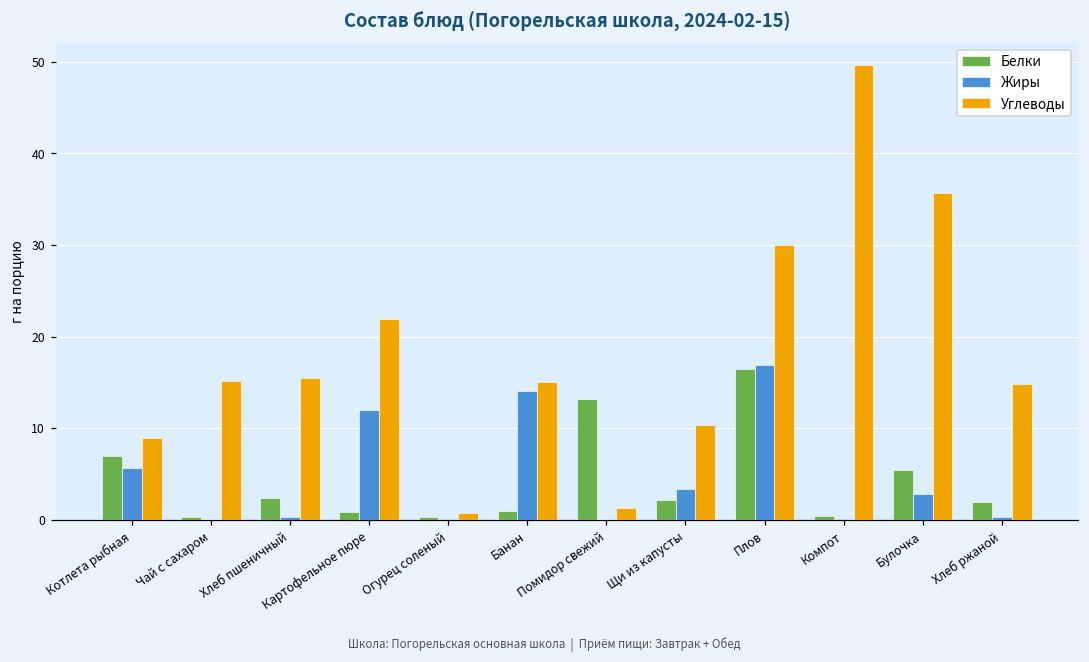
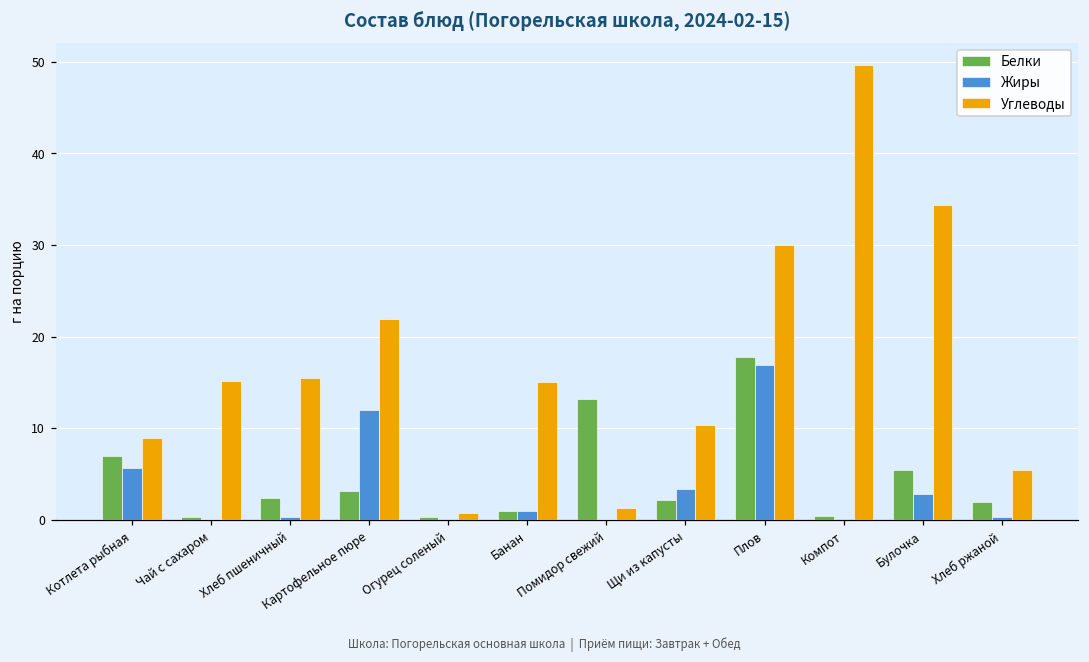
  {
    "Белки": {
      "Котлета рыбная": 7,
      "Хлеб пшеничный": 2,
-     "Картофельное пюре": 1,
+     "Картофельное пюре": 3,
      "Банан": 1,
      "Помидор свежий": 13,
      "Щи из капусты": 2,
-     "Плов": 17,
+     "Плов": 18,
      "Компот": 0,
      "Булочка": 6,
      "Хлеб ржаной": 2
    },
    "Жиры": {
      "Котлета рыбная": 6,
      "Картофельное пюре": 12,
      "Огурец соленый": 0,
-     "Банан": 14,
+     "Банан": 1,
      "Щи из капусты": 3,
      "Плов": 17,
      "Компот": 0,
      "Булочка": 3
    },
    "Углеводы": {
      "Котлета рыбная": 9,
      "Чай с сахаром": 15,
      "Хлеб пшеничный": 16,
      "Картофельное пюре": 22,
      "Огурец соленый": 1,
      "Банан": 15,
      "Помидор свежий": 1,
      "Щи из капусты": 10,
      "Плов": 30,
      "Компот": 50,
-     "Булочка": 36,
-     "Хлеб ржаной": 15
+     "Булочка": 34,
+     "Хлеб ржаной": 6
    }
  }
